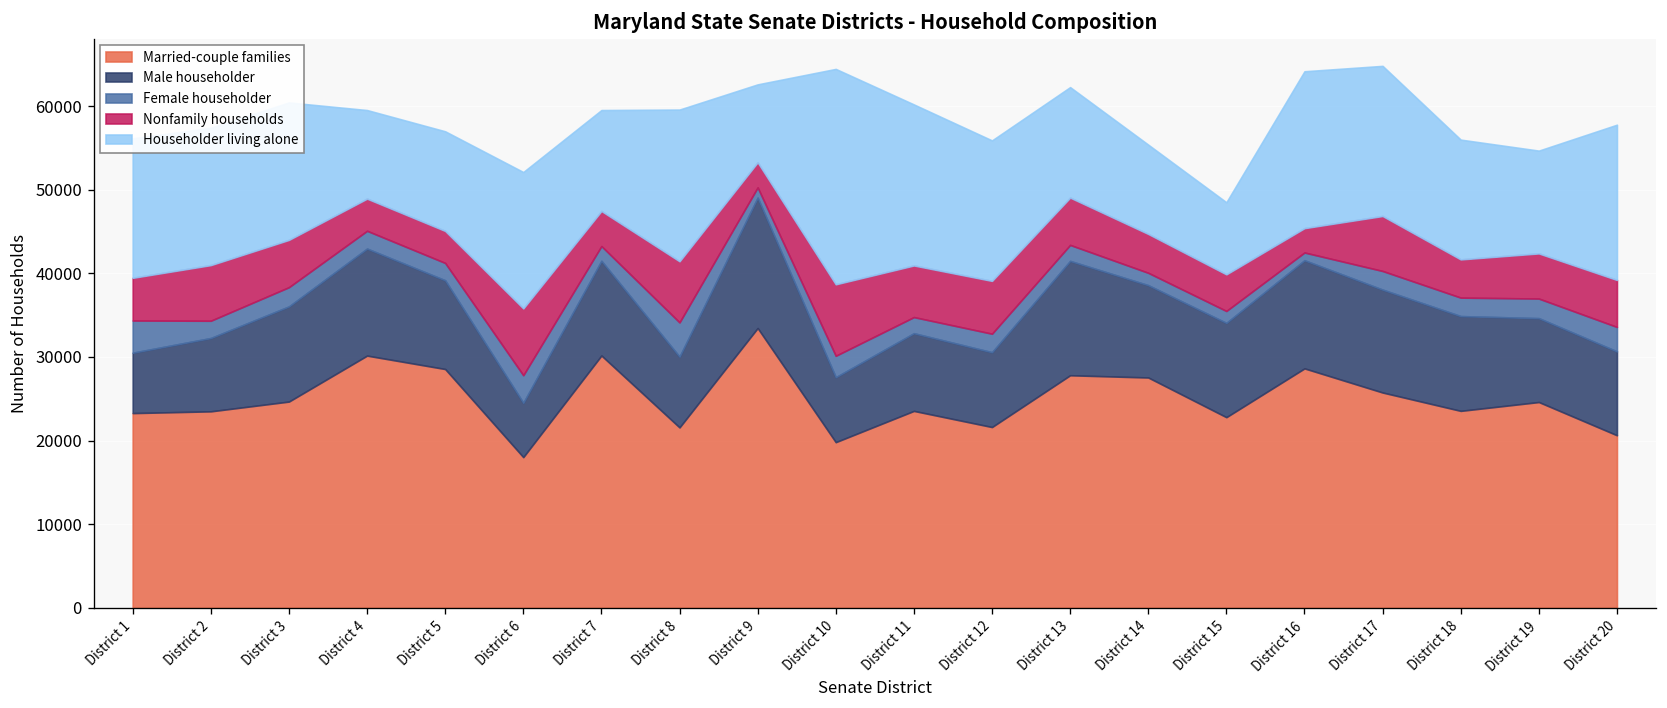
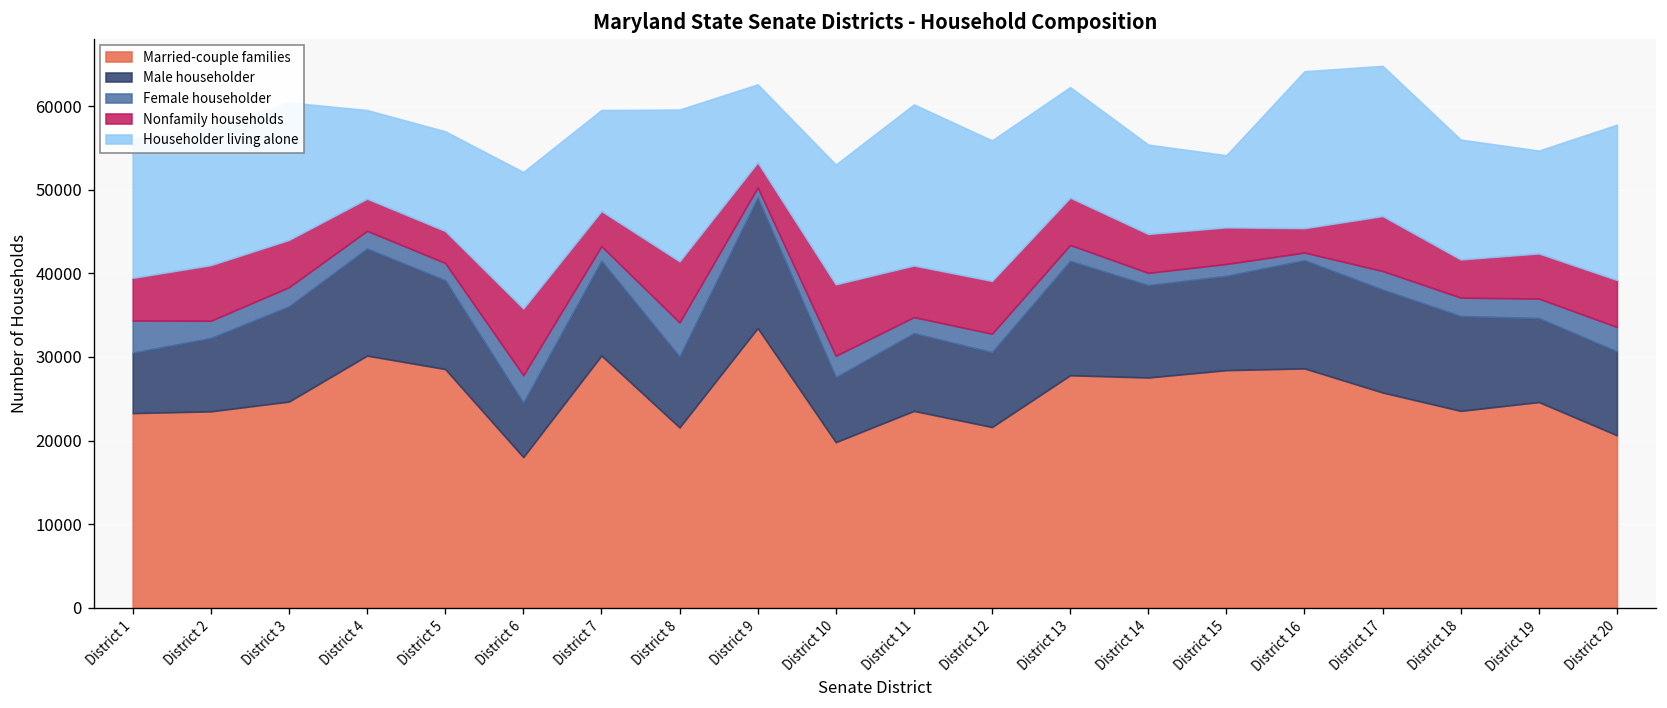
  {
    "Married-couple families": {
      "District 1": 23000,
      "District 2": 23000,
      "District 3": 25000,
      "District 4": 30000,
      "District 5": 29000,
      "District 6": 18000,
      "District 7": 30000,
      "District 8": 22000,
      "District 9": 33000,
      "District 10": 20000,
      "District 11": 24000,
      "District 12": 22000,
      "District 13": 28000,
      "District 14": 28000,
-     "District 15": 23000,
+     "District 15": 28000,
      "District 16": 29000,
      "District 17": 26000,
      "District 18": 24000,
      "District 19": 25000,
      "District 20": 21000
    },
    "Male householder": {
      "District 1": 7000,
      "District 2": 9000,
      "District 3": 11000,
      "District 4": 13000,
      "District 5": 11000,
      "District 6": 6000,
      "District 7": 11000,
      "District 8": 8000,
      "District 9": 16000,
      "District 10": 8000,
      "District 11": 9000,
      "District 12": 9000,
      "District 13": 14000,
      "District 14": 11000,
      "District 15": 11000,
      "District 16": 13000,
      "District 17": 12000,
      "District 18": 11000,
      "District 19": 10000,
      "District 20": 10000
    },
    "Female householder": {
      "District 1": 4000,
      "District 2": 2000,
      "District 3": 2000,
      "District 4": 2000,
      "District 5": 2000,
      "District 6": 3000,
      "District 7": 2000,
      "District 8": 4000,
      "District 9": 1000,
      "District 10": 3000,
      "District 11": 2000,
      "District 12": 2000,
      "District 13": 2000,
      "District 14": 1000,
      "District 15": 1000,
      "District 16": 1000,
      "District 17": 2000,
      "District 18": 2000,
      "District 19": 2000,
      "District 20": 3000
    },
    "Nonfamily households": {
      "District 1": 5000,
      "District 2": 7000,
      "District 3": 6000,
      "District 4": 4000,
      "District 5": 4000,
      "District 6": 8000,
      "District 7": 4000,
      "District 8": 7000,
      "District 9": 3000,
      "District 10": 9000,
      "District 11": 6000,
      "District 12": 6000,
      "District 13": 6000,
      "District 14": 5000,
      "District 15": 4000,
      "District 16": 3000,
      "District 17": 7000,
      "District 18": 5000,
      "District 19": 5000,
      "District 20": 6000
    },
    "Householder living alone": {
      "District 4": 11000,
      "District 5": 12000,
      "District 6": 16000,
      "District 7": 12000,
      "District 8": 18000,
      "District 9": 9000,
-     "District 10": 26000,
+     "District 10": 14000,
      "District 11": 19000,
      "District 12": 17000,
      "District 13": 13000,
      "District 14": 11000,
      "District 15": 9000,
      "District 16": 19000,
      "District 17": 18000,
      "District 18": 14000,
      "District 19": 12000,
      "District 20": 19000
    }
  }
